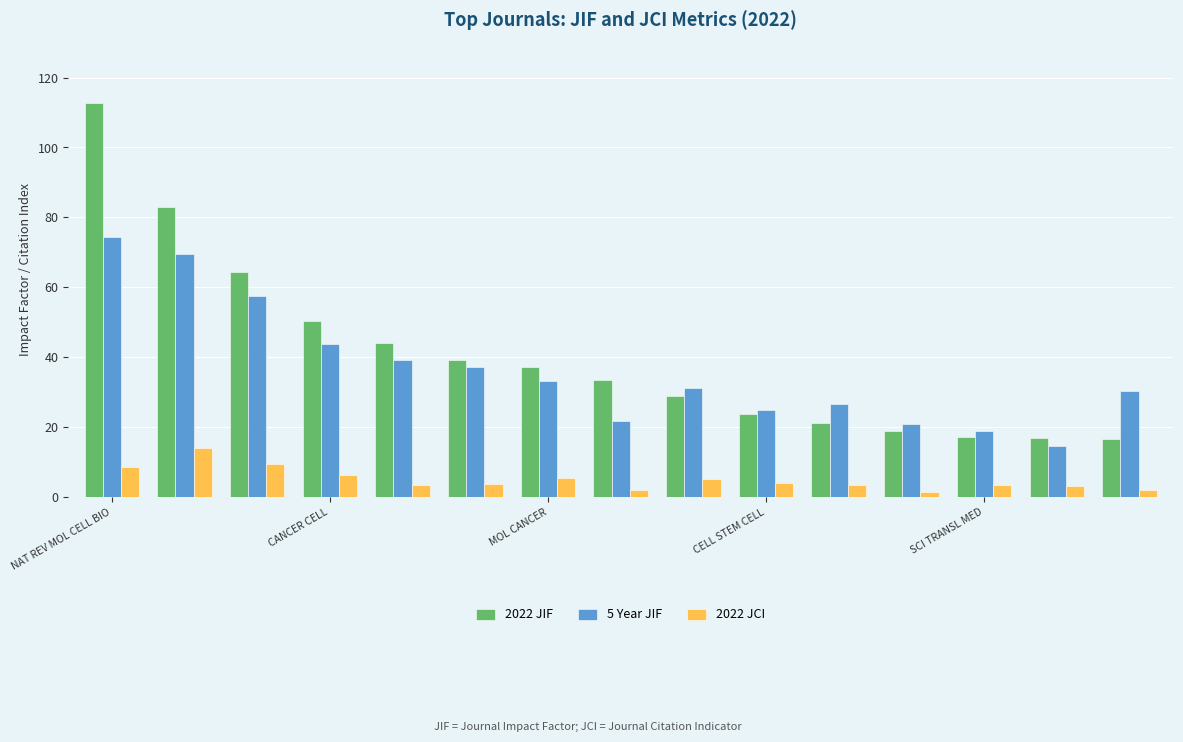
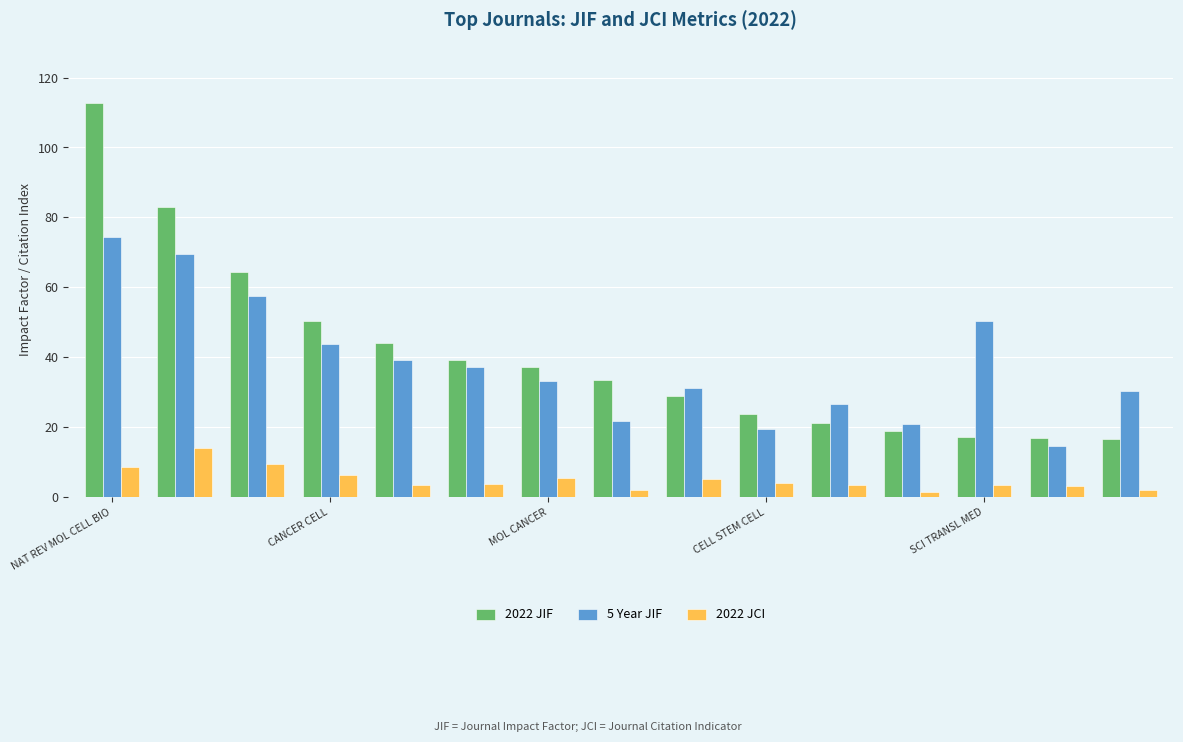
  {
    "5 Year JIF": {
      "NAT REV MOL CELL BIO": 74,
      "CANCER CELL": 44,
      "MOL CANCER": 33,
-     "CELL STEM CELL": 25,
-     "SCI TRANSL MED": 19
+     "CELL STEM CELL": 19,
+     "SCI TRANSL MED": 50
    }
  }
